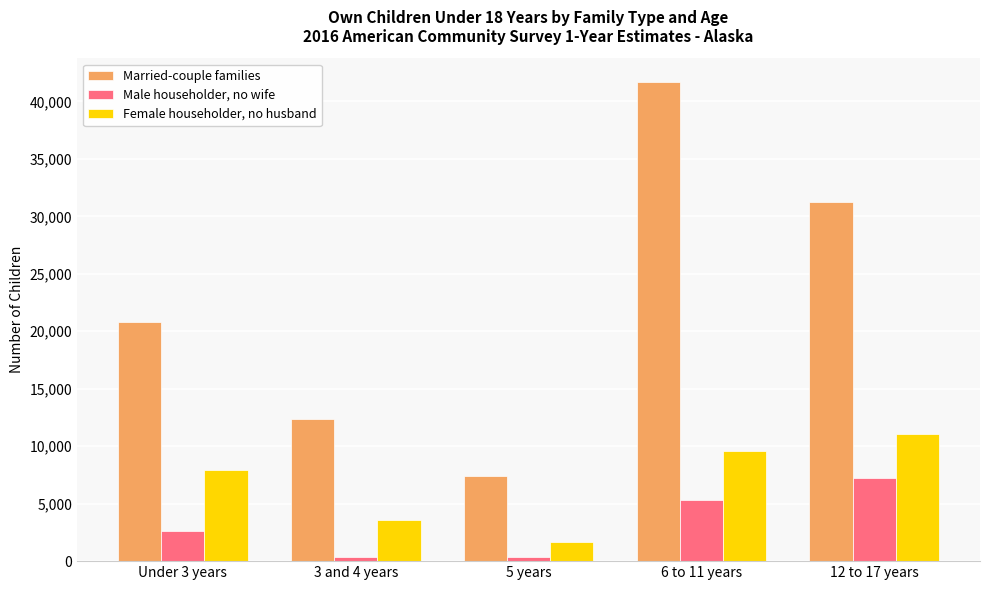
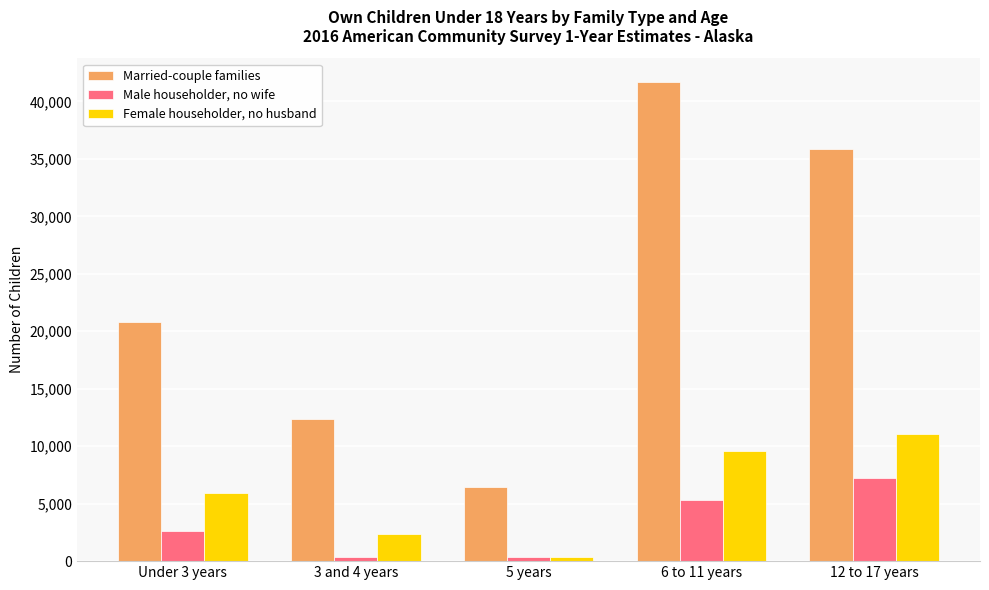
  {
    "Married-couple families": {
      "Under 3 years": "20,800",
      "3 and 4 years": "12,400",
-     "5 years": "7,400",
+     "5 years": "6,400",
      "6 to 11 years": "41,700",
-     "12 to 17 years": "31,300"
+     "12 to 17 years": "35,900"
    },
    "Male householder, no wife": {
      "Under 3 years": "2,600",
      "3 and 4 years": "400",
      "5 years": "400",
      "6 to 11 years": "5,300",
      "12 to 17 years": "7,300"
    },
    "Female householder, no husband": {
-     "Under 3 years": "7,900",
-     "3 and 4 years": "3,600",
-     "5 years": "1,600",
+     "Under 3 years": "5,900",
+     "3 and 4 years": "2,300",
+     "5 years": "400",
      "6 to 11 years": "9,600",
      "12 to 17 years": "11,100"
    }
  }
